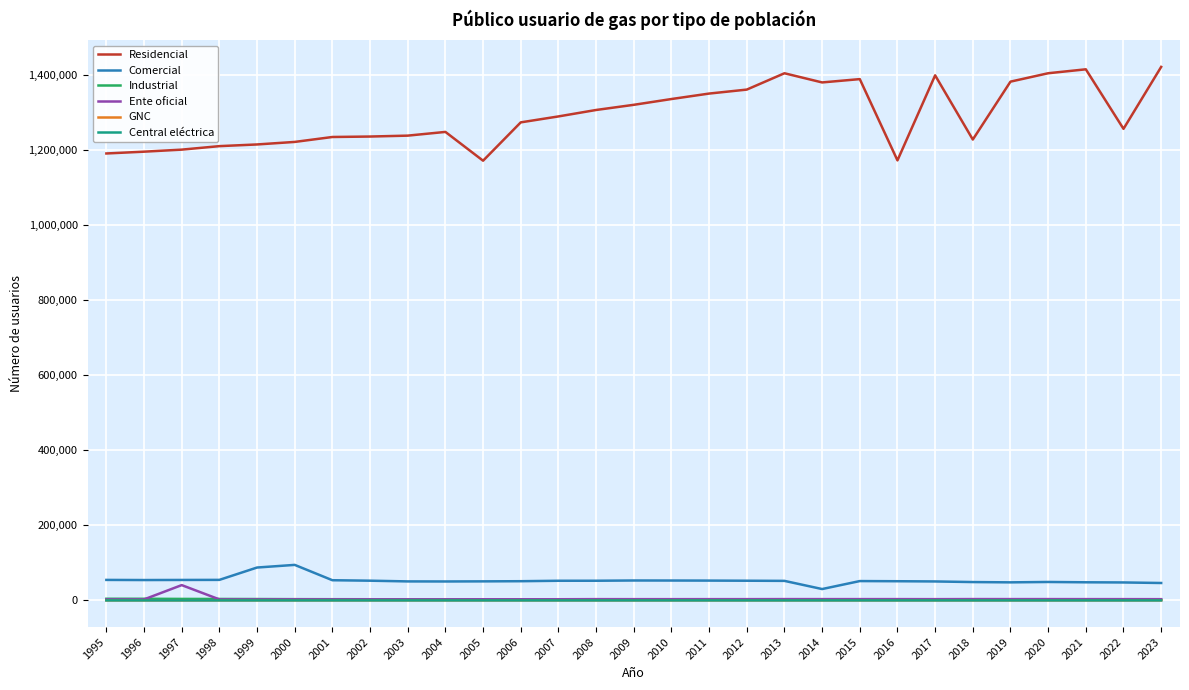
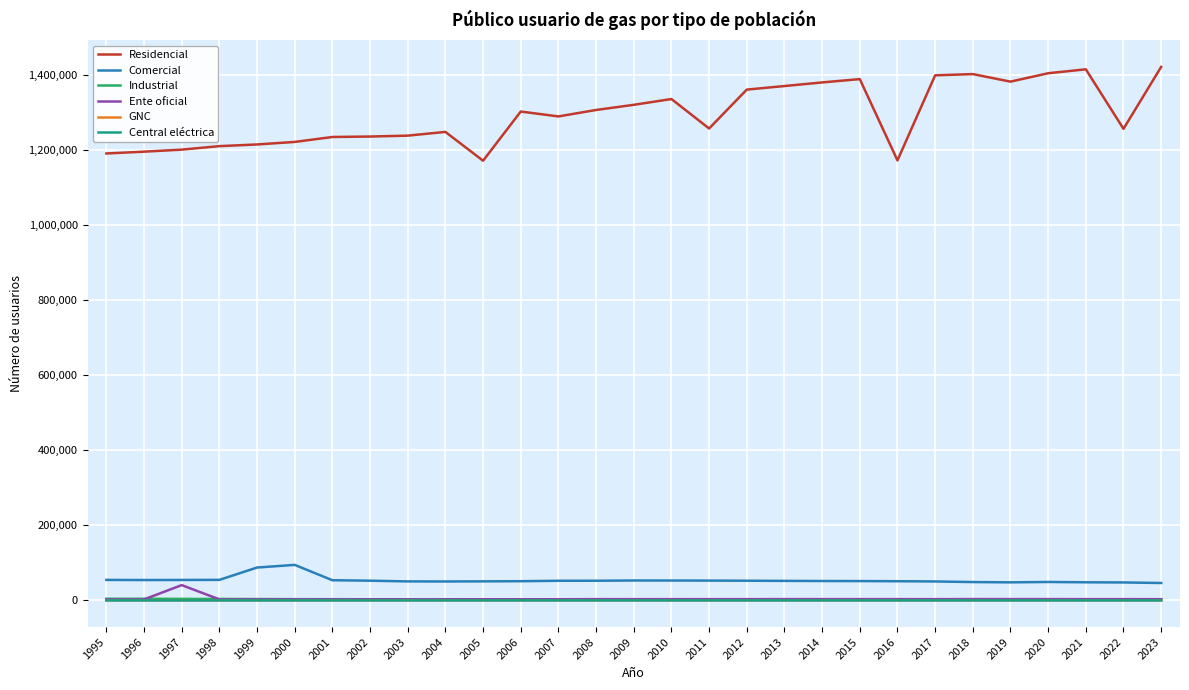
  {
    "Residencial": {
      "1995": "1,190,000",
      "1996": "1,200,000",
      "1997": "1,200,000",
      "1998": "1,210,000",
      "1999": "1,210,000",
      "2000": "1,220,000",
      "2001": "1,230,000",
      "2002": "1,240,000",
      "2003": "1,240,000",
      "2004": "1,250,000",
      "2005": "1,170,000",
-     "2006": "1,270,000",
+     "2006": "1,300,000",
      "2007": "1,290,000",
      "2008": "1,310,000",
      "2009": "1,320,000",
      "2010": "1,340,000",
-     "2011": "1,350,000",
+     "2011": "1,260,000",
      "2012": "1,360,000",
-     "2013": "1,400,000",
+     "2013": "1,370,000",
      "2014": "1,380,000",
      "2015": "1,390,000",
      "2016": "1,170,000",
      "2017": "1,400,000",
-     "2018": "1,230,000",
+     "2018": "1,400,000",
      "2019": "1,380,000",
      "2020": "1,400,000",
      "2021": "1,420,000",
      "2022": "1,260,000",
      "2023": "1,420,000"
    },
    "Comercial": {
      "1995": "50,000",
      "1996": "50,000",
      "1997": "50,000",
      "1998": "50,000",
      "1999": "90,000",
      "2000": "90,000",
      "2001": "50,000",
      "2002": "50,000",
      "2003": "50,000",
      "2004": "50,000",
      "2005": "50,000",
      "2006": "50,000",
      "2007": "50,000",
      "2008": "50,000",
      "2009": "50,000",
      "2010": "50,000",
      "2011": "50,000",
      "2012": "50,000",
      "2013": "50,000",
-     "2014": "30,000",
+     "2014": "50,000",
      "2015": "50,000",
      "2016": "50,000",
      "2017": "50,000",
      "2018": "50,000",
      "2019": "50,000",
      "2020": "50,000",
      "2021": "50,000",
      "2022": "50,000",
      "2023": "50,000"
    },
    "Ente oficial": {
      "1997": "40,000"
    }
  }
